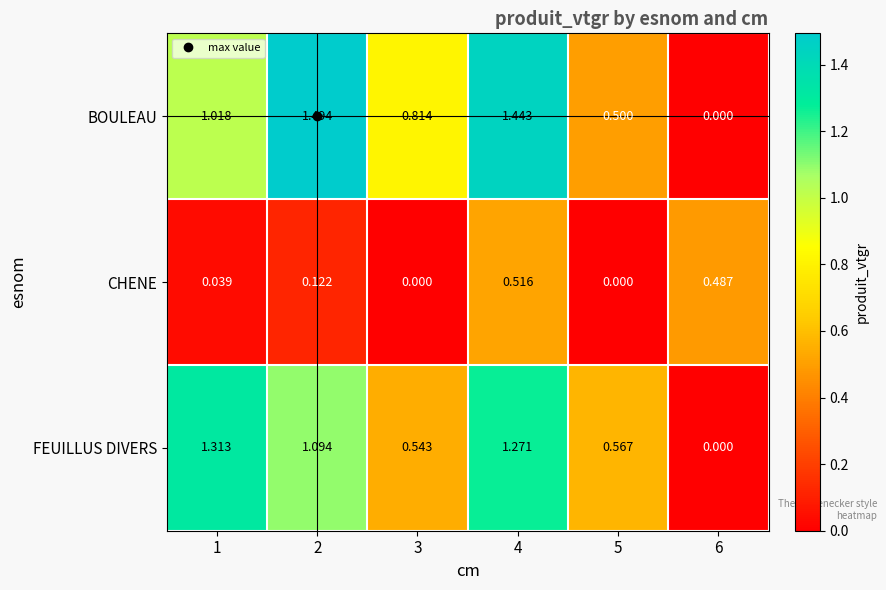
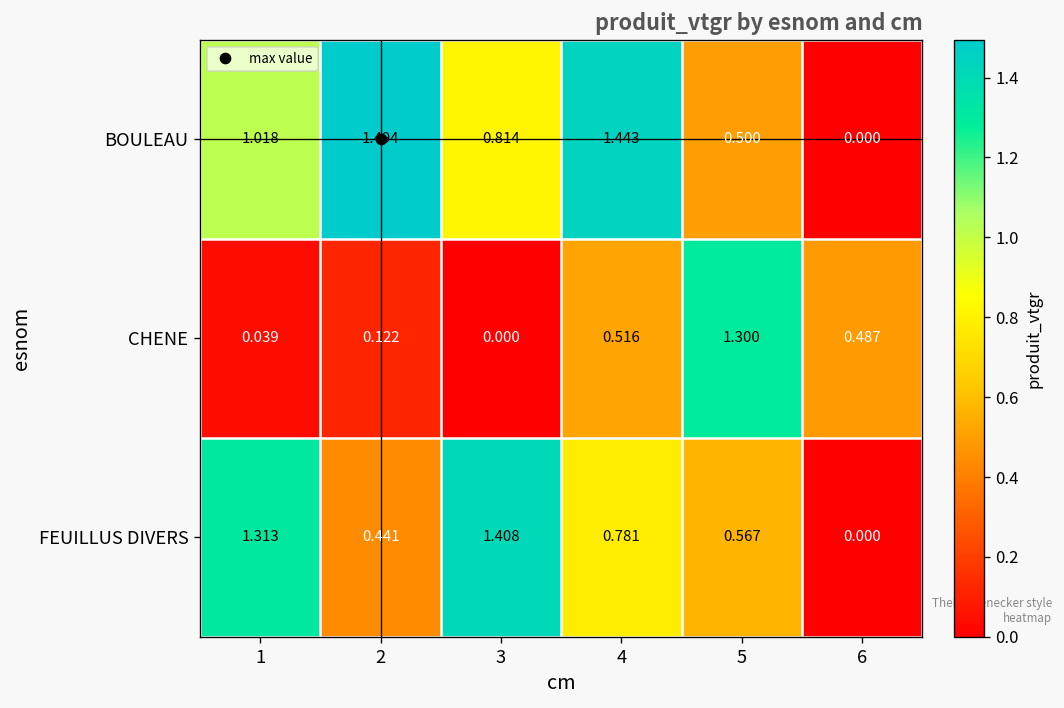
  {
    "BOULEAU": {
      "1": 1.018,
      "3": 0.814,
      "4": 1.443,
      "5": 0.500,
      "6": 0.000
    },
    "CHENE": {
      "1": 0.039,
      "2": 0.122,
      "3": 0.000,
      "4": 0.516,
-     "5": 0.000,
+     "5": 1.300,
      "6": 0.487
    },
    "FEUILLUS DIVERS": {
      "1": 1.313,
-     "2": 1.094,
-     "3": 0.543,
-     "4": 1.271,
+     "2": 0.441,
+     "3": 1.408,
+     "4": 0.781,
      "5": 0.567,
      "6": 0.000
    }
  }
